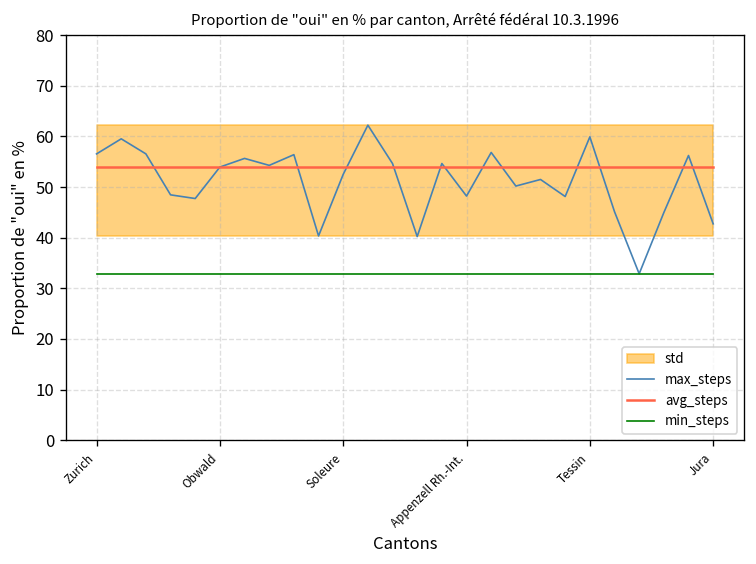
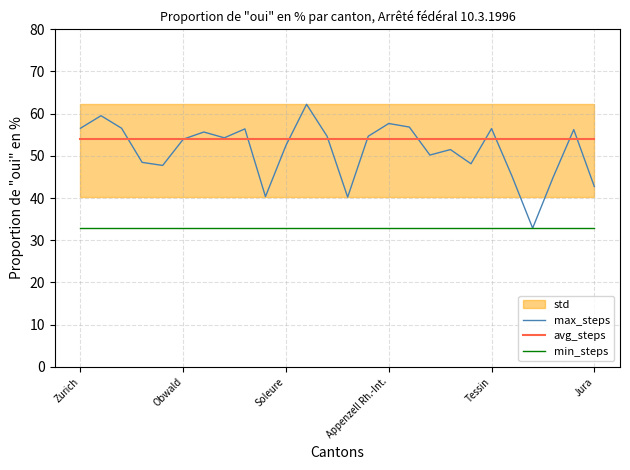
  {
    "max_steps": {
      "Zurich": 57,
      "Soleure": 53,
-     "Appenzell Rh.-Int.": 48,
-     "Tessin": 60,
+     "Appenzell Rh.-Int.": 58,
+     "Tessin": 56,
      "Jura": 43
    },
    "std": {
      "Zurich": 62,
      "Obwald": 62,
      "Soleure": 62,
      "Appenzell Rh.-Int.": 62,
      "Tessin": 62,
      "Jura": 62
    },
    "avg_steps": {
      "Zurich": 54,
      "Soleure": 54,
      "Appenzell Rh.-Int.": 54,
      "Tessin": 54,
      "Jura": 54
    },
    "min_steps": {
      "Zurich": 33,
      "Obwald": 33,
      "Soleure": 33,
      "Appenzell Rh.-Int.": 33,
      "Tessin": 33,
      "Jura": 33
    }
  }
